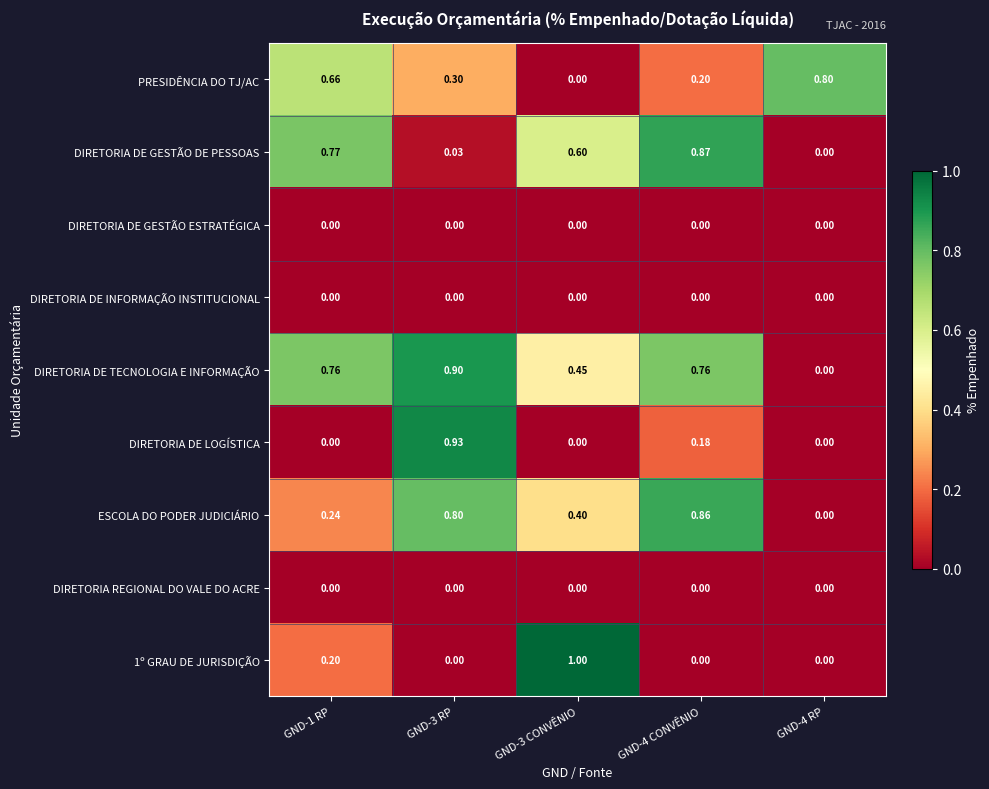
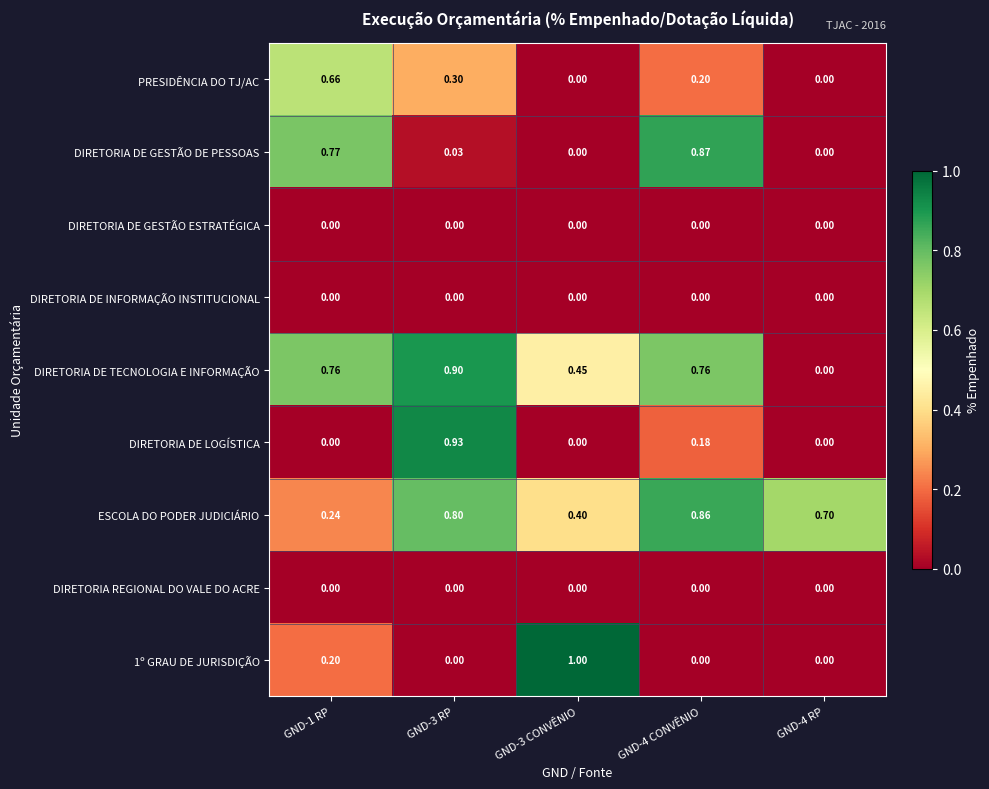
  {
    "PRESIDÊNCIA DO TJ/AC": {
      "GND-1 RP": 0.66,
      "GND-3 RP": 0.30,
      "GND-3 CONVÊNIO": 0.00,
      "GND-4 CONVÊNIO": 0.20,
-     "GND-4 RP": 0.80
+     "GND-4 RP": 0.00
    },
    "DIRETORIA DE GESTÃO DE PESSOAS": {
      "GND-1 RP": 0.77,
      "GND-3 RP": 0.03,
-     "GND-3 CONVÊNIO": 0.60,
+     "GND-3 CONVÊNIO": 0.00,
      "GND-4 CONVÊNIO": 0.87,
      "GND-4 RP": 0.00
    },
    "DIRETORIA DE GESTÃO ESTRATÉGICA": {
      "GND-1 RP": 0.00,
      "GND-3 RP": 0.00,
      "GND-3 CONVÊNIO": 0.00,
      "GND-4 CONVÊNIO": 0.00,
      "GND-4 RP": 0.00
    },
    "DIRETORIA DE INFORMAÇÃO INSTITUCIONAL": {
      "GND-1 RP": 0.00,
      "GND-3 RP": 0.00,
      "GND-3 CONVÊNIO": 0.00,
      "GND-4 CONVÊNIO": 0.00,
      "GND-4 RP": 0.00
    },
    "DIRETORIA DE TECNOLOGIA E INFORMAÇÃO": {
      "GND-1 RP": 0.76,
      "GND-3 RP": 0.90,
      "GND-3 CONVÊNIO": 0.45,
      "GND-4 CONVÊNIO": 0.76,
      "GND-4 RP": 0.00
    },
    "DIRETORIA DE LOGÍSTICA": {
      "GND-1 RP": 0.00,
      "GND-3 RP": 0.93,
      "GND-3 CONVÊNIO": 0.00,
      "GND-4 CONVÊNIO": 0.18,
      "GND-4 RP": 0.00
    },
    "ESCOLA DO PODER JUDICIÁRIO": {
      "GND-1 RP": 0.24,
      "GND-3 RP": 0.80,
      "GND-3 CONVÊNIO": 0.40,
      "GND-4 CONVÊNIO": 0.86,
-     "GND-4 RP": 0.00
+     "GND-4 RP": 0.70
    },
    "DIRETORIA REGIONAL DO VALE DO ACRE": {
      "GND-1 RP": 0.00,
      "GND-3 RP": 0.00,
      "GND-3 CONVÊNIO": 0.00,
      "GND-4 CONVÊNIO": 0.00,
      "GND-4 RP": 0.00
    },
    "1º GRAU DE JURISDIÇÃO": {
      "GND-1 RP": 0.20,
      "GND-3 RP": 0.00,
      "GND-3 CONVÊNIO": 1.00,
      "GND-4 CONVÊNIO": 0.00,
      "GND-4 RP": 0.00
    }
  }
